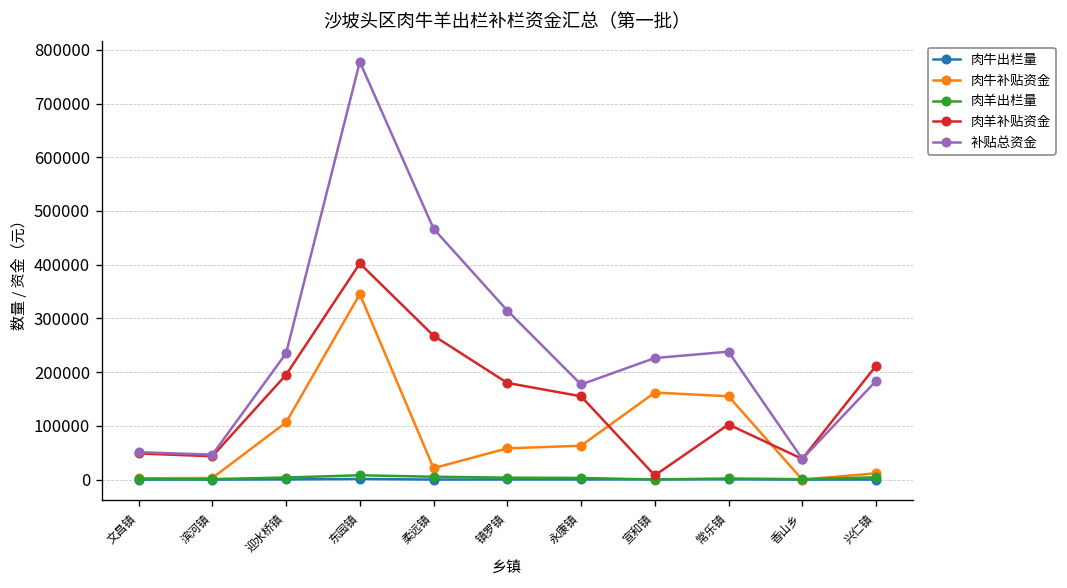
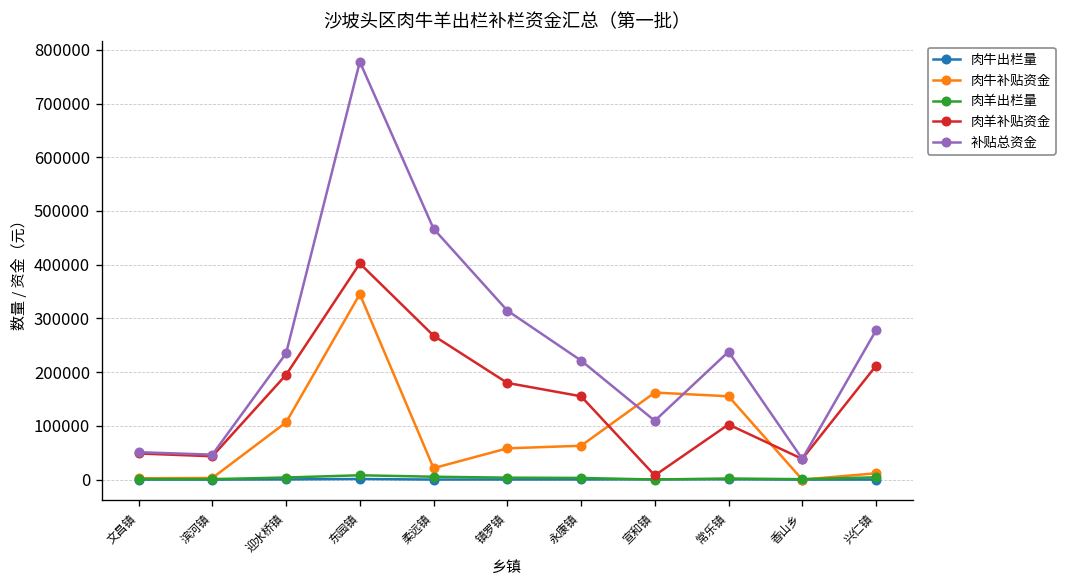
  {
    "肉牛出栏量": {
      "东园镇": 0
    },
    "肉牛补贴资金": {
      "迎水桥镇": 110000,
      "东园镇": 350000,
      "柔远镇": 20000,
      "镇罗镇": 60000,
      "永康镇": 60000,
      "宣和镇": 160000,
      "常乐镇": 160000,
      "兴仁镇": 10000
    },
    "肉羊出栏量": {
      "东园镇": 10000
    },
    "肉羊补贴资金": {
      "迎水桥镇": 200000,
      "东园镇": 400000,
      "柔远镇": 270000,
      "镇罗镇": 180000,
      "永康镇": 160000,
      "宣和镇": 10000,
      "常乐镇": 100000,
      "兴仁镇": 210000
    },
    "补贴总资金": {
      "迎水桥镇": 240000,
      "东园镇": 780000,
      "柔远镇": 470000,
      "镇罗镇": 310000,
-     "永康镇": 180000,
-     "宣和镇": 230000,
+     "永康镇": 220000,
+     "宣和镇": 110000,
      "常乐镇": 240000,
-     "兴仁镇": 180000
+     "兴仁镇": 280000
    }
  }
